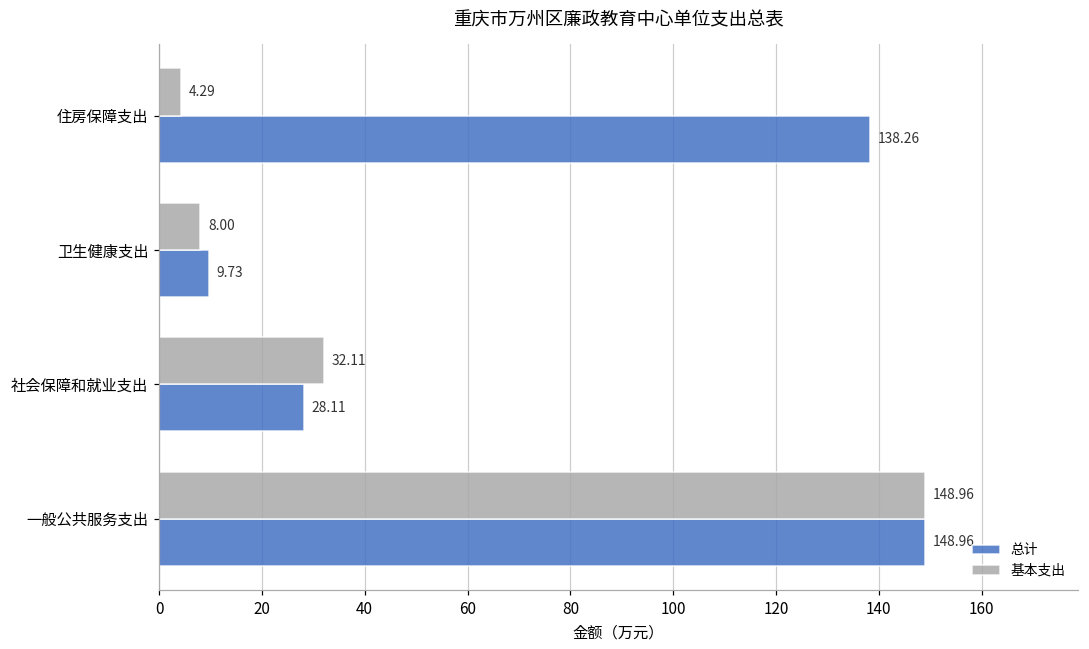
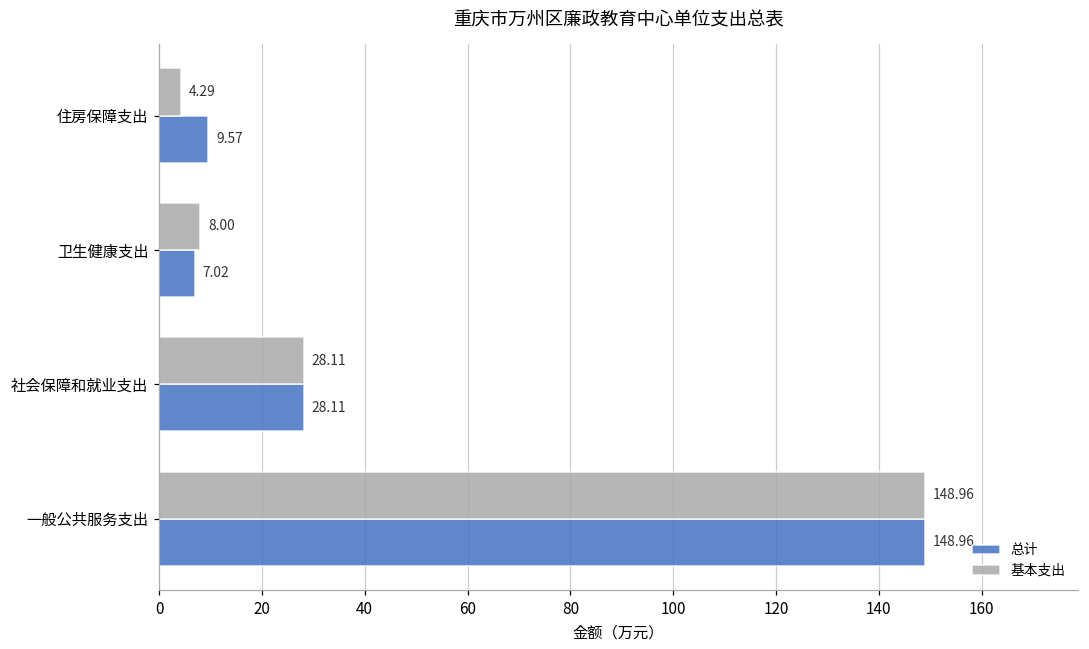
  {
    "总计": {
-     "住房保障支出": 138.26,
-     "卫生健康支出": 9.73,
+     "住房保障支出": 9.57,
+     "卫生健康支出": 7.02,
      "社会保障和就业支出": 28.11,
      "一般公共服务支出": 148.96
    },
    "基本支出": {
      "住房保障支出": 4.29,
      "卫生健康支出": 8.00,
-     "社会保障和就业支出": 32.11,
+     "社会保障和就业支出": 28.11,
      "一般公共服务支出": 148.96
    }
  }
